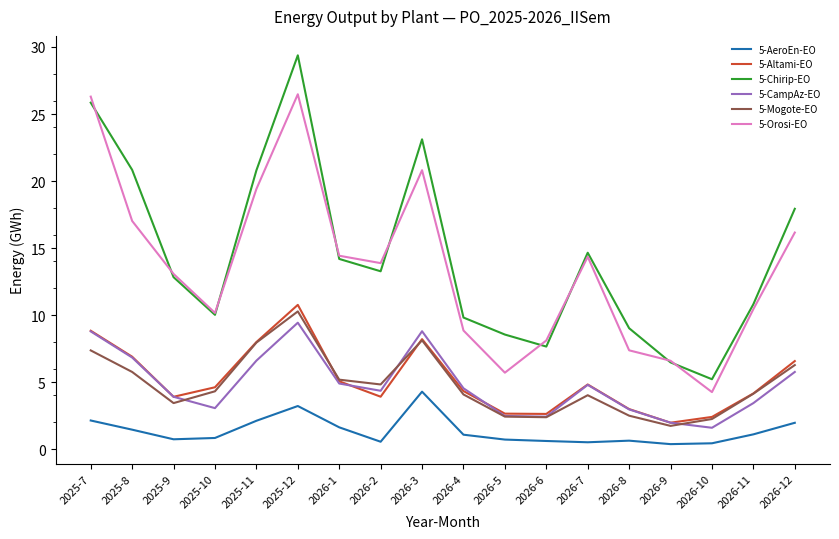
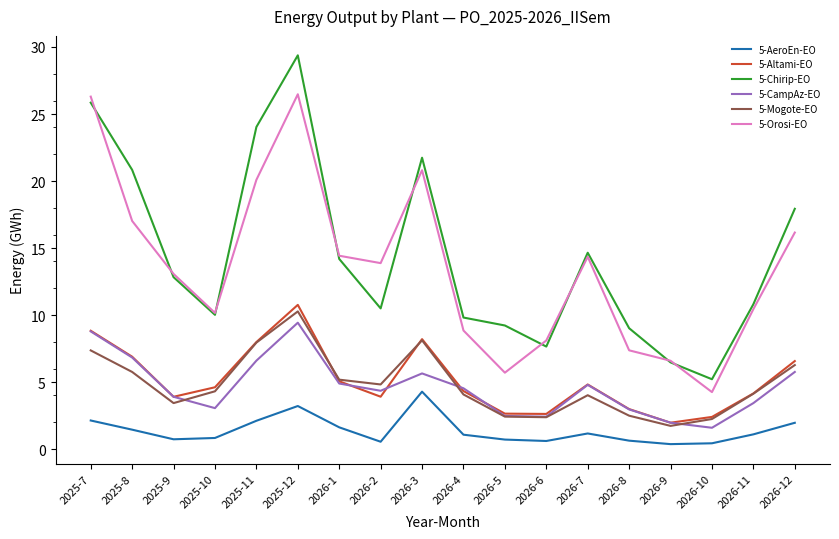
  {
    "5-AeroEn-EO": {
      "2025-7": 2.1,
      "2025-8": 1.4,
      "2025-9": 0.7,
      "2025-10": 0.8,
      "2025-11": 2.1,
      "2025-12": 3.2,
      "2026-1": 1.6,
      "2026-2": 0.5,
      "2026-3": 4.3,
      "2026-4": 1.1,
      "2026-5": 0.7,
      "2026-6": 0.6,
-     "2026-7": 0.5,
+     "2026-7": 1.2,
      "2026-8": 0.6,
      "2026-9": 0.4,
      "2026-10": 0.4,
      "2026-11": 1.1,
      "2026-12": 2.0
    },
    "5-Altami-EO": {
      "2025-10": 4.6,
      "2025-12": 10.8,
      "2026-2": 3.9,
      "2026-4": 4.3,
      "2026-6": 2.6,
      "2026-12": 6.6
    },
    "5-Chirip-EO": {
      "2025-7": 25.8,
      "2025-8": 20.8,
      "2025-9": 12.8,
-     "2025-11": 20.8,
+     "2025-11": 24.0,
      "2025-12": 29.4,
      "2026-1": 14.2,
-     "2026-2": 13.3,
-     "2026-3": 23.1,
+     "2026-2": 10.5,
+     "2026-3": 21.7,
      "2026-4": 9.8,
-     "2026-5": 8.5,
+     "2026-5": 9.2,
      "2026-6": 7.6,
      "2026-7": 14.6,
      "2026-8": 9.0,
      "2026-10": 5.2,
      "2026-11": 10.8,
      "2026-12": 17.9
    },
    "5-CampAz-EO": {
      "2025-10": 3.1,
      "2025-11": 6.6,
      "2025-12": 9.4,
      "2026-2": 4.3,
-     "2026-3": 8.8,
+     "2026-3": 5.6,
      "2026-4": 4.5,
      "2026-10": 1.6,
      "2026-11": 3.4,
      "2026-12": 5.8
    },
    "5-Mogote-EO": {
      "2025-7": 7.4,
      "2025-8": 5.8,
      "2025-9": 3.4,
      "2025-10": 4.3,
      "2025-12": 10.3,
      "2026-2": 4.8,
      "2026-4": 4.1,
      "2026-7": 4.0,
      "2026-8": 2.5,
      "2026-9": 1.7,
      "2026-12": 6.3
    },
    "5-Orosi-EO": {
      "2025-7": 26.3,
      "2025-8": 17.0,
      "2025-9": 13.1,
-     "2025-11": 19.4,
+     "2025-11": 20.1,
      "2025-12": 26.5,
      "2026-1": 14.4,
      "2026-2": 13.9,
      "2026-3": 20.8,
      "2026-4": 8.8,
      "2026-5": 5.7,
      "2026-6": 8.1,
      "2026-7": 14.4,
      "2026-8": 7.4,
      "2026-10": 4.2,
      "2026-11": 10.4,
      "2026-12": 16.2
    }
  }
